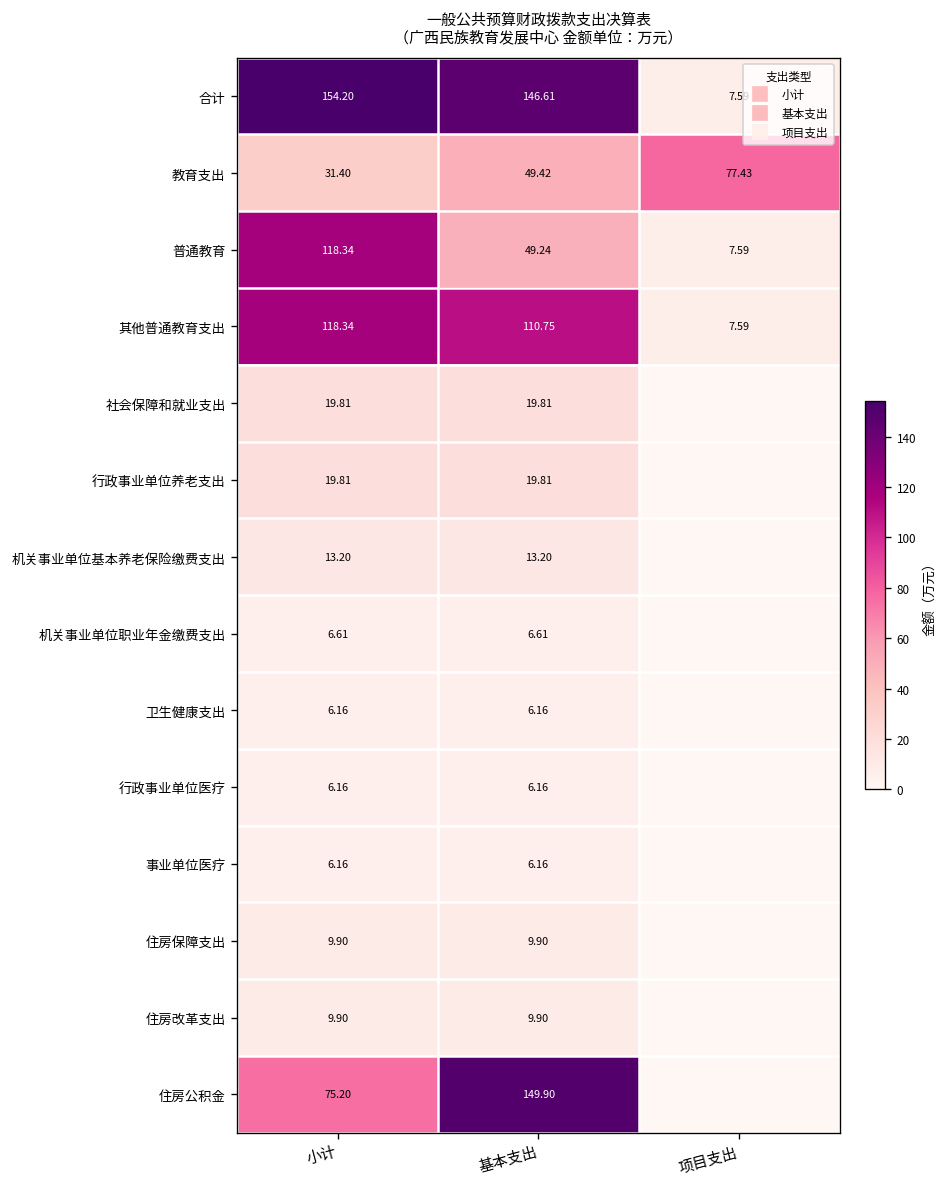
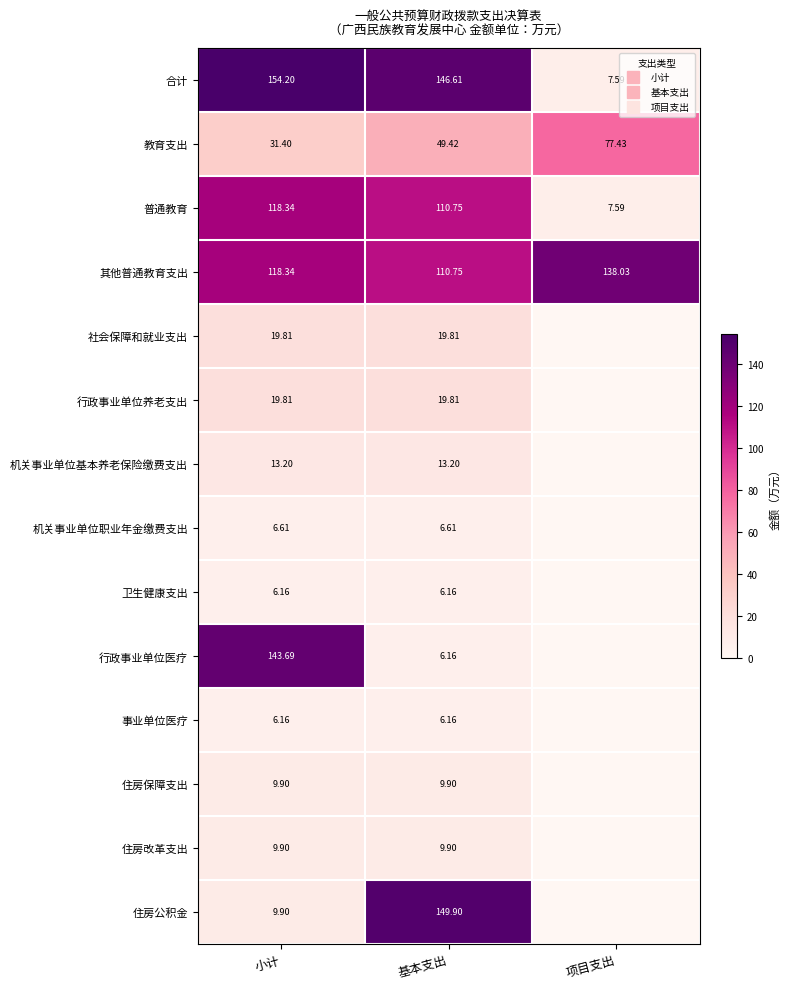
  {
    "合计": {
      "小计": 154.20,
      "基本支出": 146.61
    },
    "教育支出": {
      "小计": 31.40,
      "基本支出": 49.42,
      "项目支出": 77.43
    },
    "普通教育": {
      "小计": 118.34,
-     "基本支出": 49.24,
+     "基本支出": 110.75,
      "项目支出": 7.59
    },
    "其他普通教育支出": {
      "小计": 118.34,
      "基本支出": 110.75,
-     "项目支出": 7.59
+     "项目支出": 138.03
    },
    "社会保障和就业支出": {
      "小计": 19.81,
      "基本支出": 19.81
    },
    "行政事业单位养老支出": {
      "小计": 19.81,
      "基本支出": 19.81
    },
    "机关事业单位基本养老保险缴费支出": {
      "小计": 13.20,
      "基本支出": 13.20
    },
    "机关事业单位职业年金缴费支出": {
      "小计": 6.61,
      "基本支出": 6.61
    },
    "卫生健康支出": {
      "小计": 6.16,
      "基本支出": 6.16
    },
    "行政事业单位医疗": {
-     "小计": 6.16,
+     "小计": 143.69,
      "基本支出": 6.16
    },
    "事业单位医疗": {
      "小计": 6.16,
      "基本支出": 6.16
    },
    "住房保障支出": {
      "小计": 9.90,
      "基本支出": 9.90
    },
    "住房改革支出": {
      "小计": 9.90,
      "基本支出": 9.90
    },
    "住房公积金": {
-     "小计": 75.20,
+     "小计": 9.90,
      "基本支出": 149.90
    }
  }
